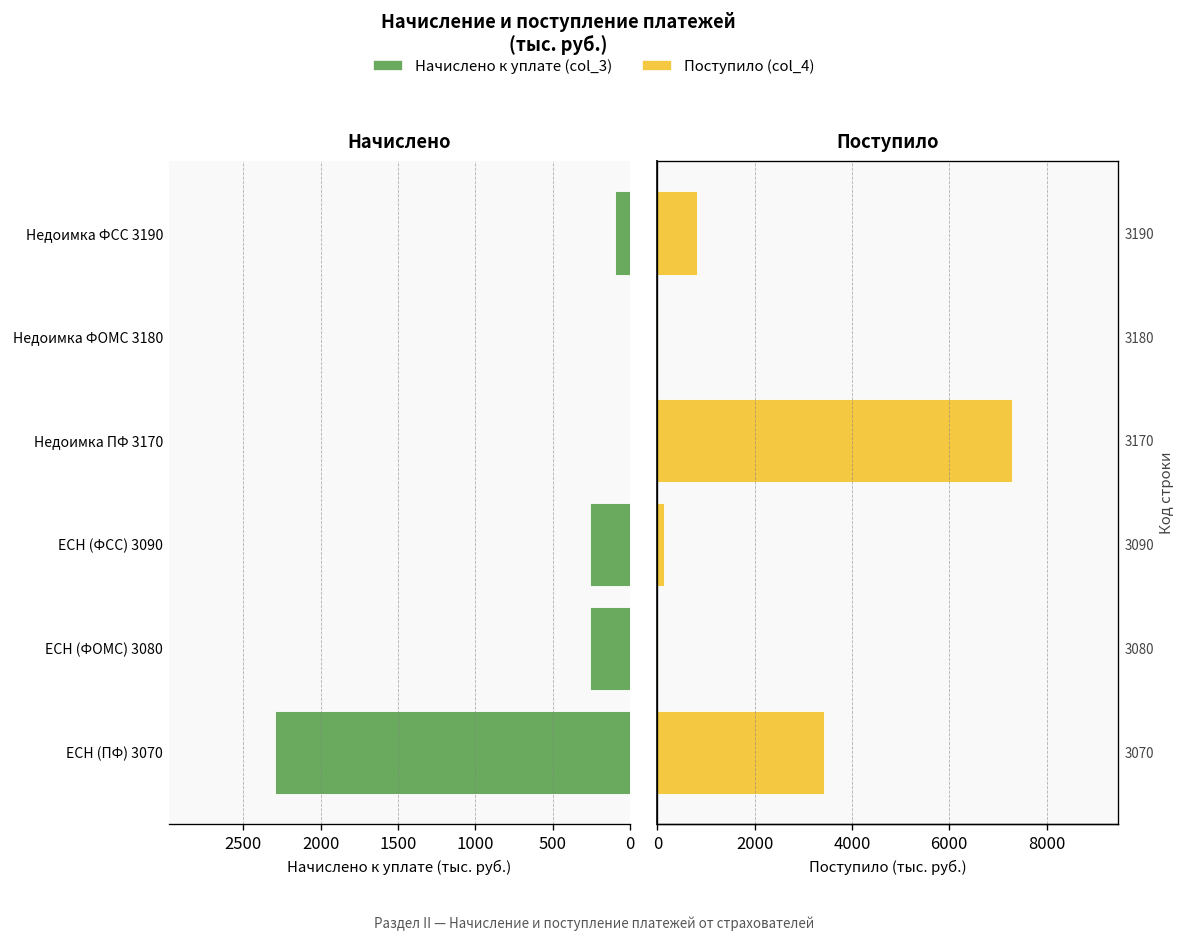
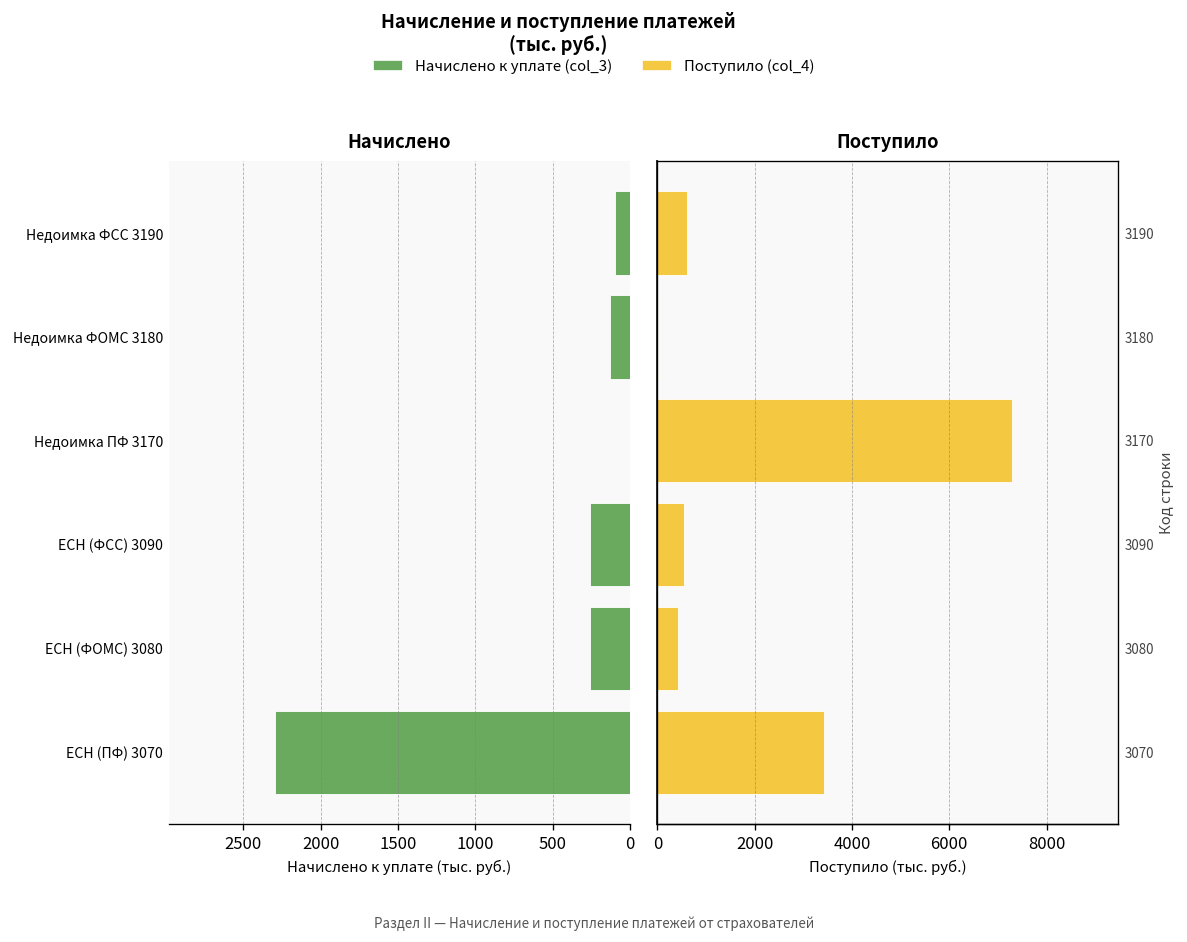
  {
    "Начислено": {
      "Недоимка ФСС 3190": 100,
-     "Недоимка ФОМС 3180": 0,
+     "Недоимка ФОМС 3180": 130,
      "Недоимка ПФ 3170": 0,
      "ЕСН (ФСС) 3090": 260,
      "ЕСН (ФОМС) 3080": 260,
      "ЕСН (ПФ) 3070": 2290
    },
    "Поступило": {
-     "3190": 800,
+     "3190": 600,
      "3170": 7300,
-     "3090": 100,
-     "3080": 0,
+     "3090": 500,
+     "3080": 400,
      "3070": 3400
    }
  }
